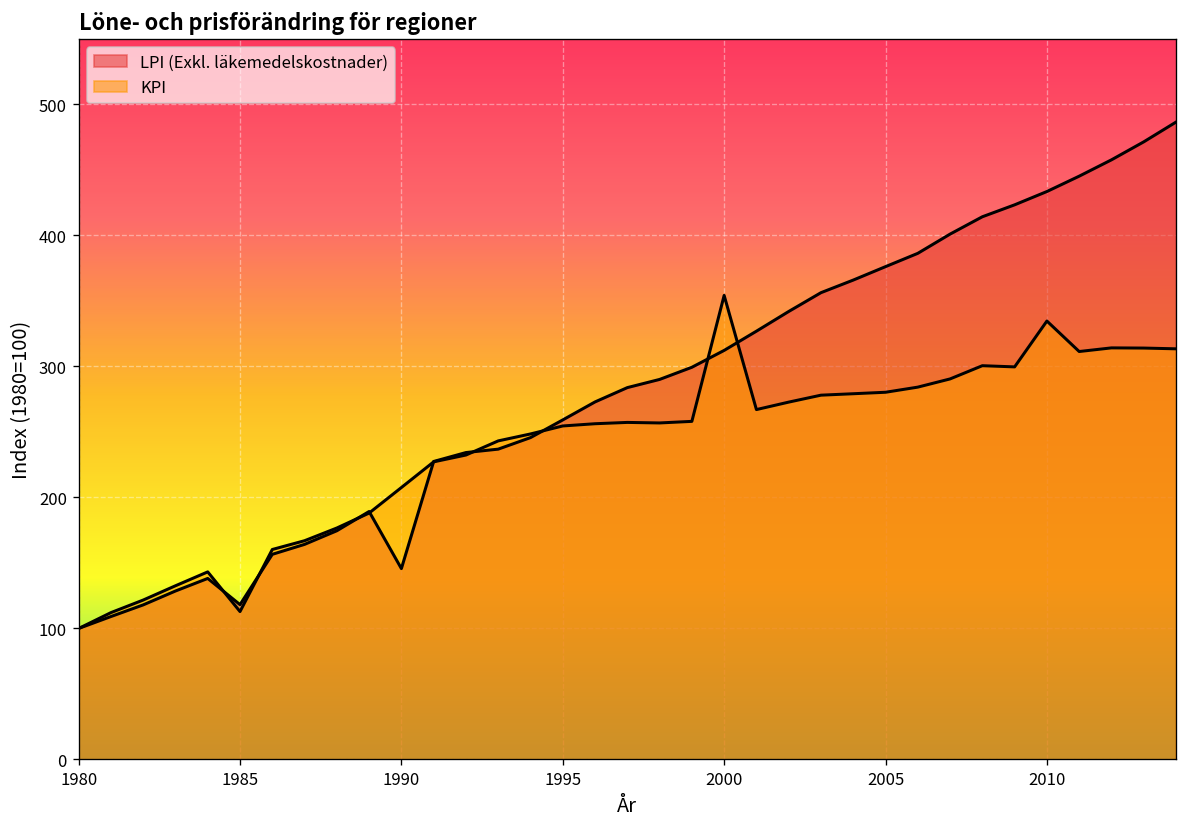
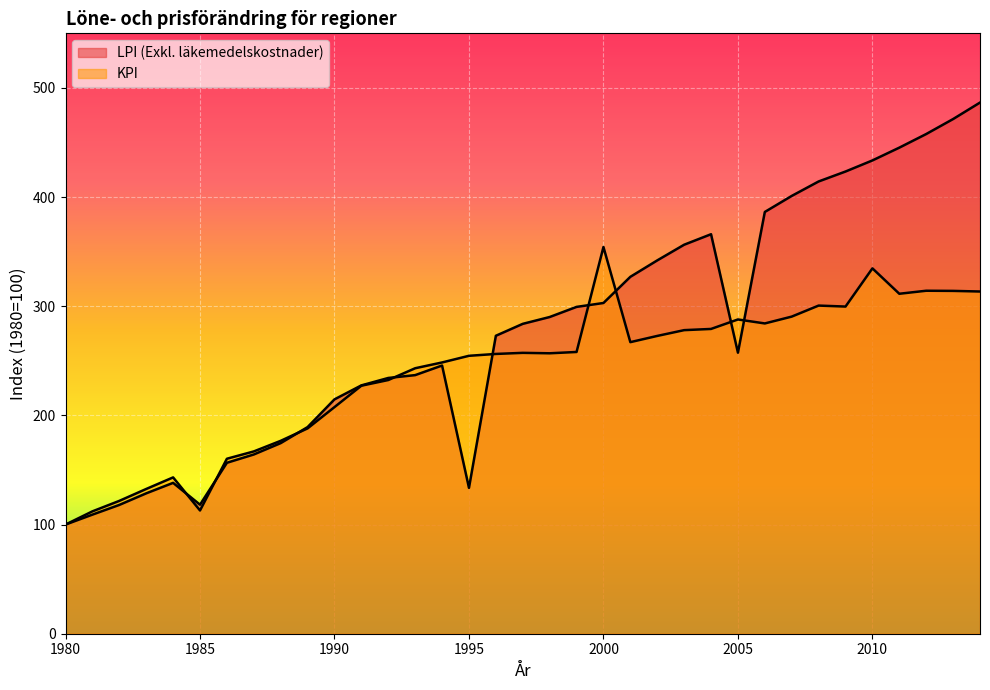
  {
    "LPI (Exkl. läkemedelskostnader)": {
      "1985": 118,
-     "1990": 146,
-     "1995": 259,
-     "2000": 312,
-     "2005": 376,
+     "1990": 215,
+     "1995": 134,
+     "2000": 303,
+     "2005": 257,
      "2010": 434
    },
    "KPI": {
      "1985": 113,
      "1990": 208,
      "1995": 255,
      "2000": 354,
-     "2005": 280,
+     "2005": 288,
      "2010": 335
    }
  }
